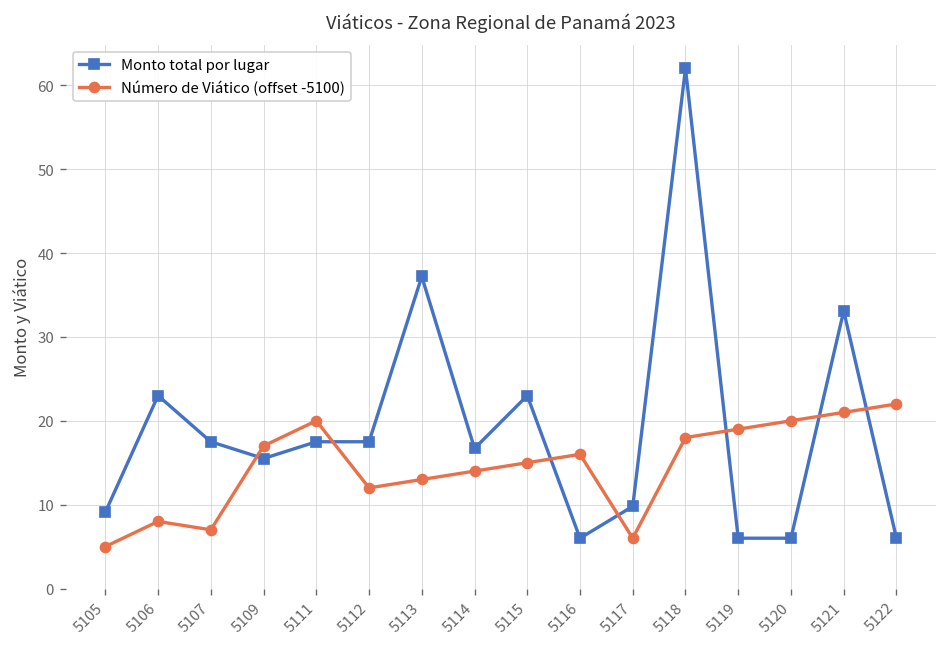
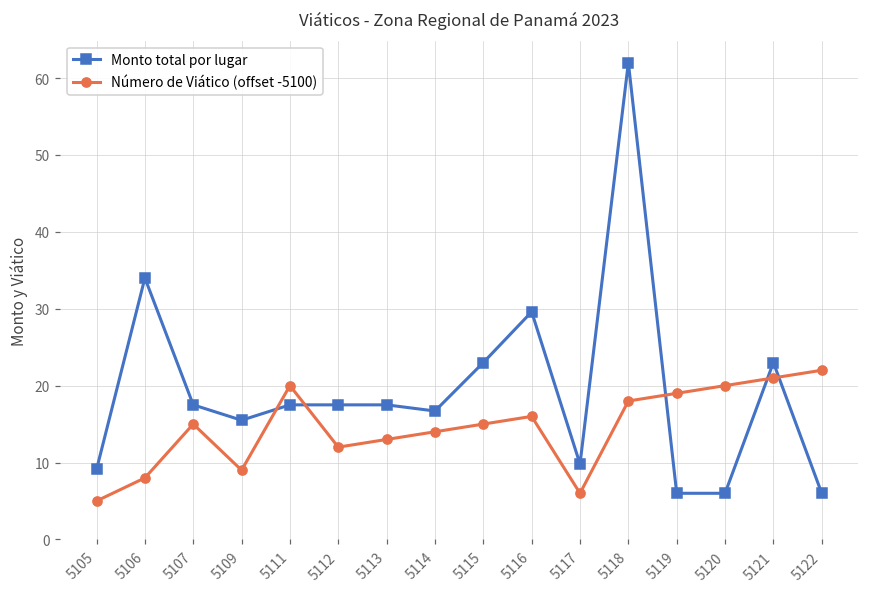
  {
    "Monto total por lugar": {
      "5105": 9,
-     "5106": 23,
+     "5106": 34,
      "5107": 18,
      "5109": 16,
      "5111": 18,
      "5112": 18,
-     "5113": 37,
+     "5113": 18,
      "5114": 17,
      "5115": 23,
-     "5116": 6,
+     "5116": 30,
      "5117": 10,
      "5118": 62,
      "5119": 6,
      "5120": 6,
-     "5121": 33,
+     "5121": 23,
      "5122": 6
    },
    "Número de Viático (offset -5100)": {
      "5105": 5,
      "5106": 8,
-     "5107": 7,
-     "5109": 17,
+     "5107": 15,
+     "5109": 9,
      "5111": 20,
      "5112": 12,
      "5113": 13,
      "5114": 14,
      "5115": 15,
      "5116": 16,
      "5117": 6,
      "5118": 18,
      "5119": 19,
      "5120": 20,
      "5121": 21,
      "5122": 22
    }
  }
